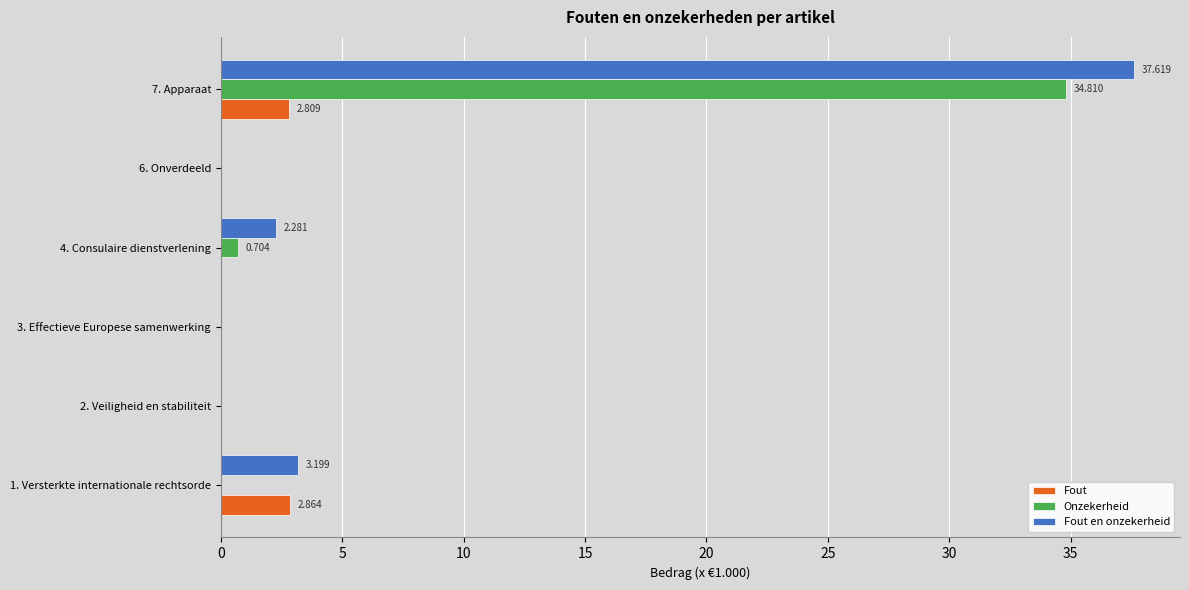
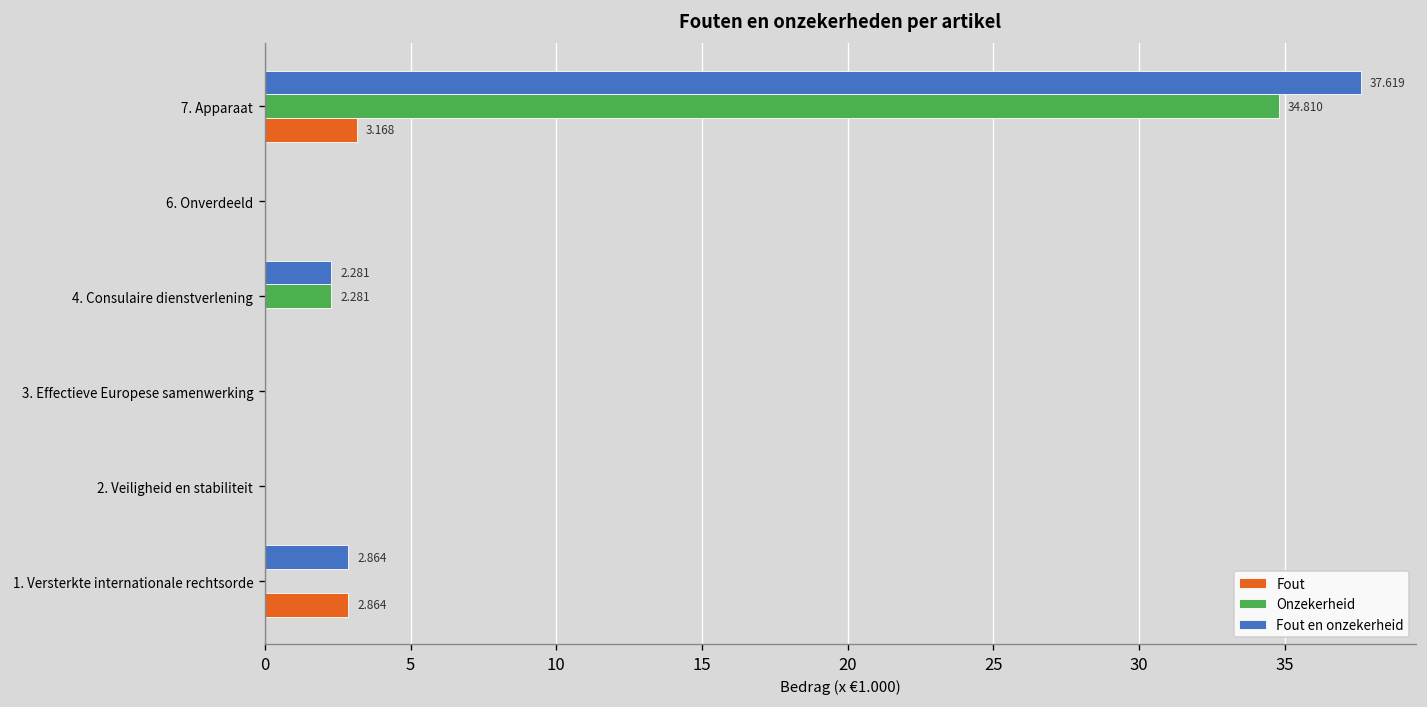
  {
    "Fout": {
-     "7. Apparaat": 2.809,
+     "7. Apparaat": 3.168,
      "1. Versterkte internationale rechtsorde": 2.864
    },
    "Onzekerheid": {
      "7. Apparaat": 34.810,
-     "4. Consulaire dienstverlening": 0.704
+     "4. Consulaire dienstverlening": 2.281
    },
    "Fout en onzekerheid": {
      "7. Apparaat": 37.619,
      "4. Consulaire dienstverlening": 2.281,
-     "1. Versterkte internationale rechtsorde": 3.199
+     "1. Versterkte internationale rechtsorde": 2.864
    }
  }
